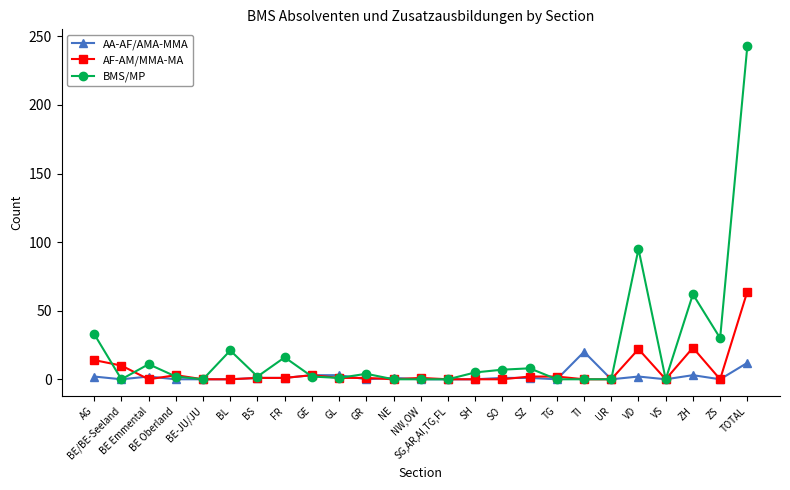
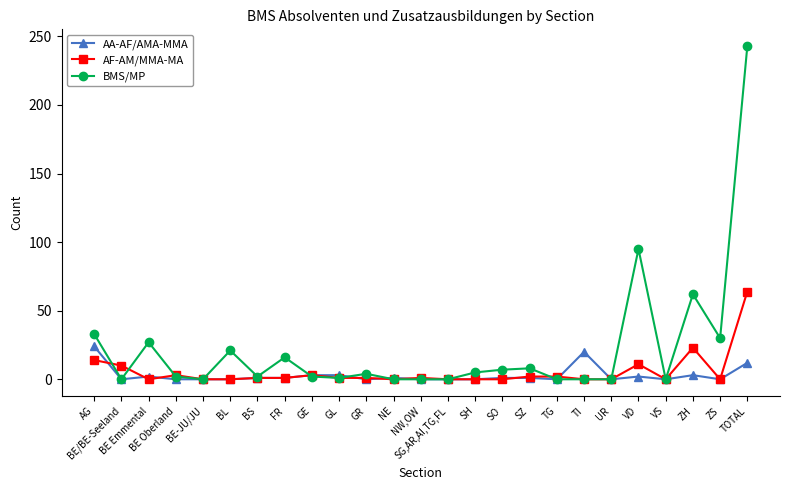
  {
    "AA-AF/AMA-MMA": {
-     "AG": 2,
+     "AG": 24,
      "BE Emmental": 2,
      "BE Oberland": 0,
      "GL": 3,
      "TI": 20,
      "VD": 2,
      "ZH": 3,
      "TOTAL": 12
    },
    "AF-AM/MMA-MA": {
      "AG": 14,
      "BE/BE-Seeland": 10,
      "BE Emmental": 0,
      "TG": 2,
-     "VD": 22,
+     "VD": 11,
      "ZH": 23,
      "TOTAL": 64
    },
    "BMS/MP": {
      "AG": 33,
-     "BE Emmental": 11,
+     "BE Emmental": 27,
      "BL": 21,
      "FR": 16,
      "GR": 4,
      "SH": 5,
      "SO": 7,
      "SZ": 8,
      "VD": 95,
      "ZH": 62,
      "ZS": 30,
      "TOTAL": 243
    }
  }
